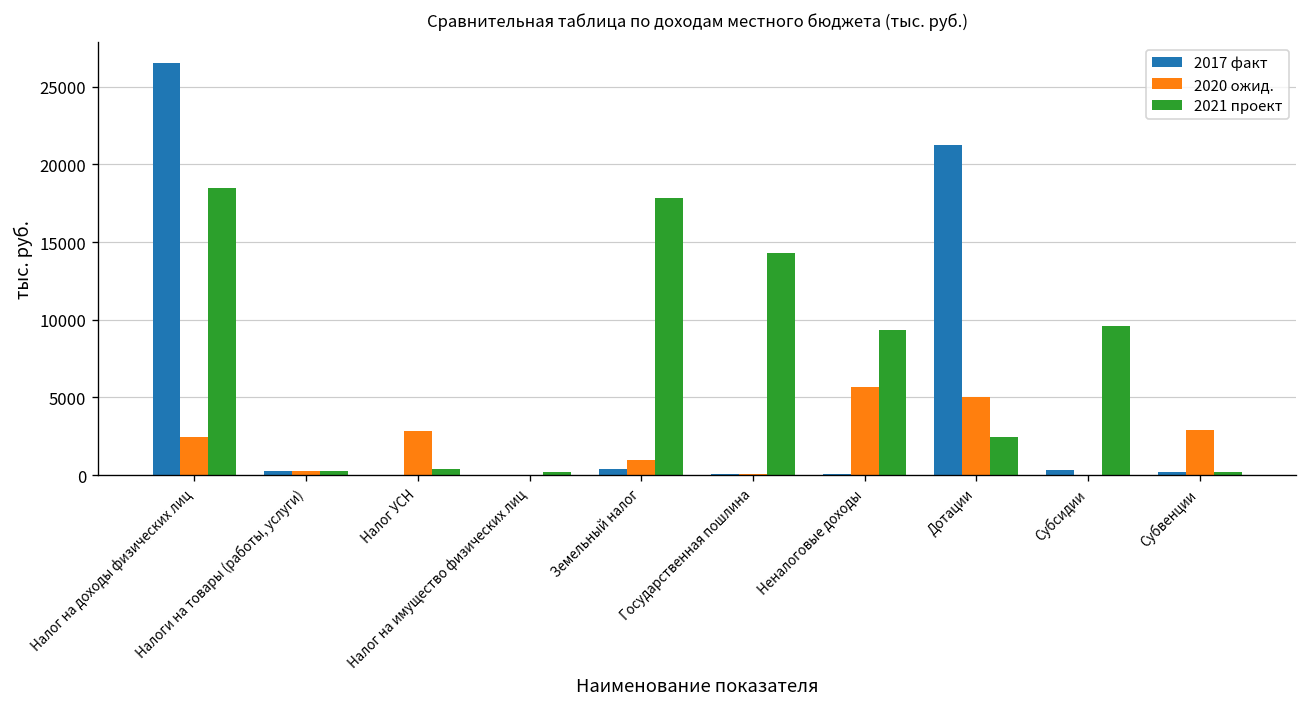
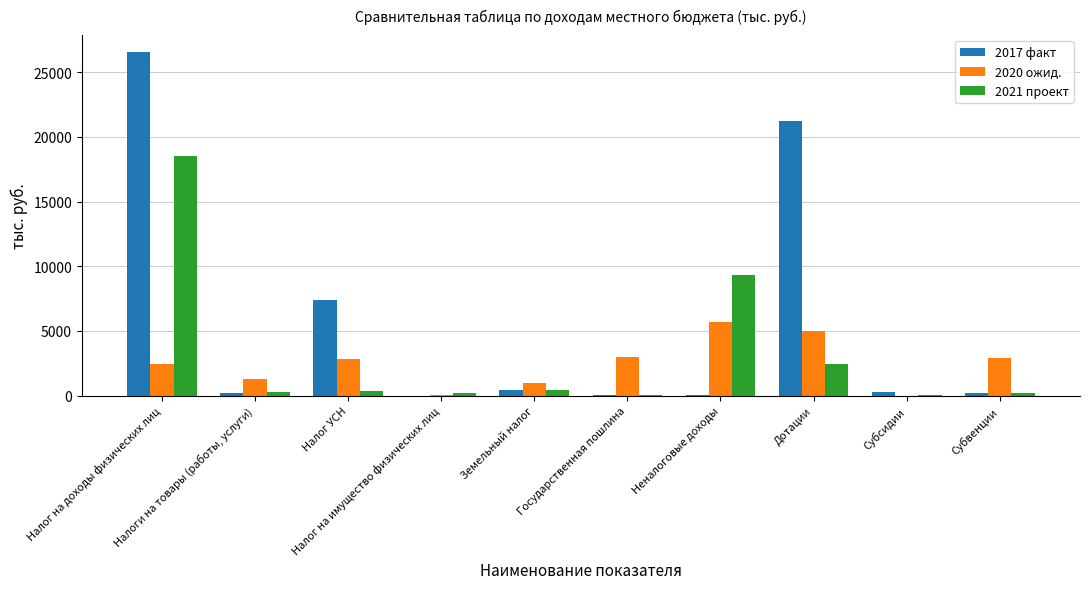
  {
    "2017 факт": {
      "Налог на доходы физических лиц": 26500,
      "Налоги на товары (работы, услуги)": 200,
-     "Налог УСН": 0,
+     "Налог УСН": 7400,
      "Земельный налог": 400,
      "Дотации": 21200,
      "Субсидии": 300,
      "Субвенции": 200
    },
    "2020 ожид.": {
      "Налог на доходы физических лиц": 2500,
-     "Налоги на товары (работы, услуги)": 300,
+     "Налоги на товары (работы, услуги)": 1300,
      "Налог УСН": 2800,
      "Земельный налог": 1000,
-     "Государственная пошлина": 0,
+     "Государственная пошлина": 3000,
      "Неналоговые доходы": 5700,
      "Дотации": 5000,
      "Субсидии": 0,
      "Субвенции": 2900
    },
    "2021 проект": {
      "Налог на доходы физических лиц": 18500,
      "Налоги на товары (работы, услуги)": 300,
      "Налог УСН": 400,
      "Налог на имущество физических лиц": 200,
-     "Земельный налог": 17800,
-     "Государственная пошлина": 14300,
+     "Земельный налог": 500,
+     "Государственная пошлина": 0,
      "Неналоговые доходы": 9300,
      "Дотации": 2400,
-     "Субсидии": 9600,
+     "Субсидии": 100,
      "Субвенции": 200
    }
  }
